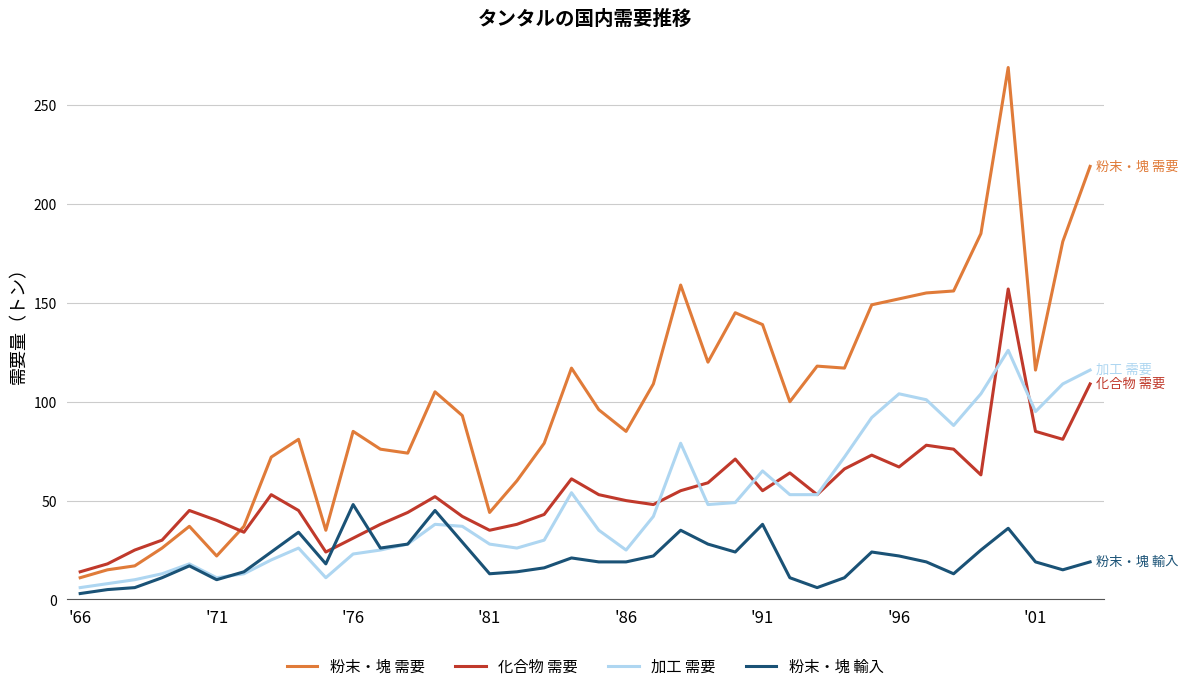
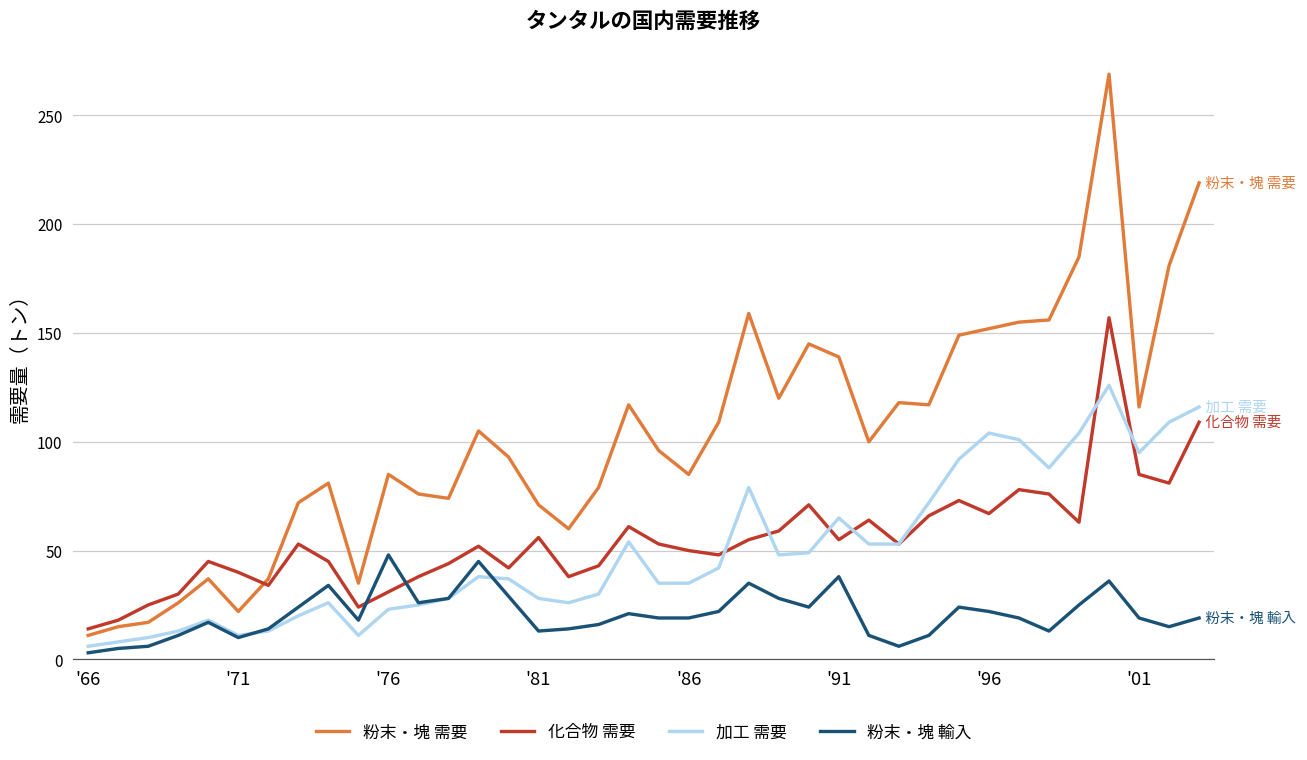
  {
    "粉末・塊 需要": {
      "'66": 11,
      "'71": 22,
      "'76": 85,
-     "'81": 44,
+     "'81": 71,
      "'86": 85,
      "'91": 139,
      "'96": 152,
      "'01": 116
    },
    "化合物 需要": {
      "'66": 14,
      "'71": 40,
      "'76": 31,
-     "'81": 35,
+     "'81": 56,
      "'86": 50,
      "'91": 55,
      "'96": 67,
      "'01": 85
    },
    "加工 需要": {
      "'66": 6,
      "'76": 23,
      "'81": 28,
-     "'86": 25,
+     "'86": 35,
      "'91": 65,
      "'96": 104,
      "'01": 95
    },
    "粉末・塊 輸入": {
      "'66": 3,
      "'76": 48,
      "'81": 13,
      "'86": 19,
      "'91": 38,
      "'96": 22,
      "'01": 19
    }
  }
